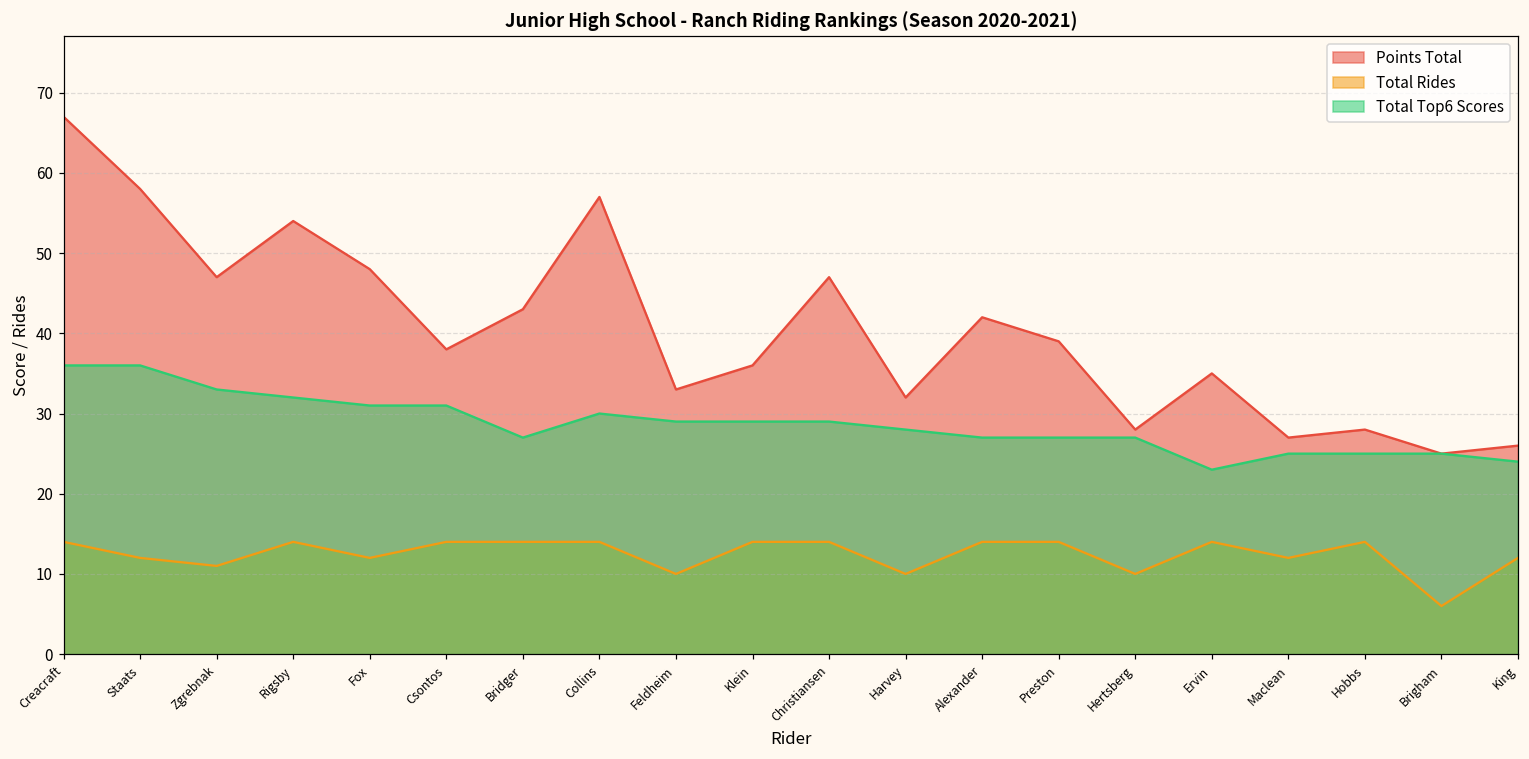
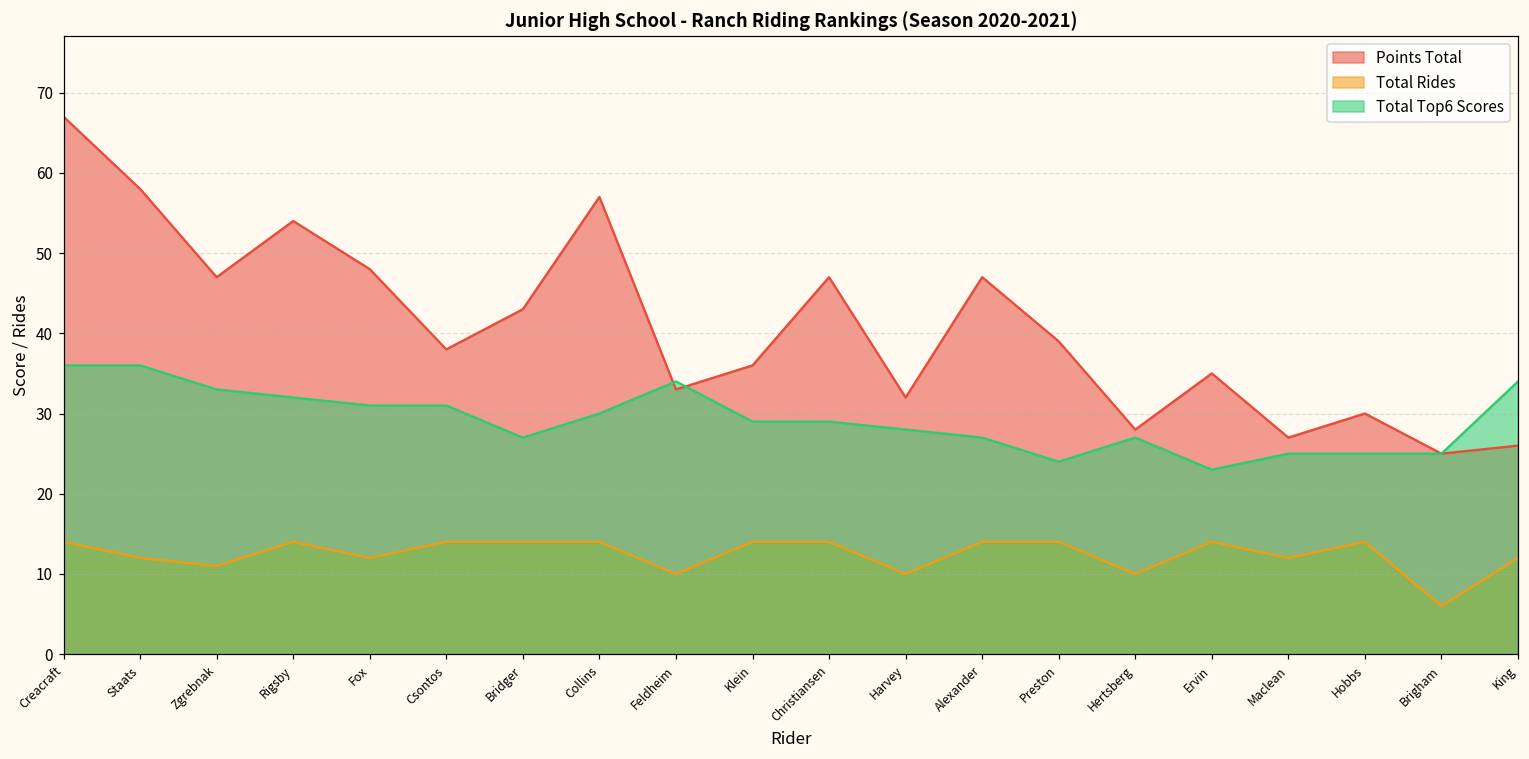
  {
    "Points Total": {
      "Creacraft": 67,
      "Staats": 58,
      "Zgrebnak": 47,
      "Rigsby": 54,
      "Fox": 48,
      "Csontos": 38,
      "Bridger": 43,
      "Collins": 57,
      "Feldheim": 33,
      "Klein": 36,
      "Christiansen": 47,
      "Harvey": 32,
-     "Alexander": 42,
+     "Alexander": 47,
      "Preston": 39,
      "Hertsberg": 28,
      "Ervin": 35,
      "Maclean": 27,
-     "Hobbs": 28,
+     "Hobbs": 30,
      "King": 26
    },
    "Total Rides": {
      "Creacraft": 14,
      "Staats": 12,
      "Zgrebnak": 11,
      "Rigsby": 14,
      "Fox": 12,
      "Csontos": 14,
      "Bridger": 14,
      "Collins": 14,
      "Feldheim": 10,
      "Klein": 14,
      "Christiansen": 14,
      "Harvey": 10,
      "Alexander": 14,
      "Preston": 14,
      "Hertsberg": 10,
      "Ervin": 14,
      "Maclean": 12,
      "Hobbs": 14,
      "Brigham": 6,
      "King": 12
    },
    "Total Top6 Scores": {
      "Creacraft": 36,
      "Staats": 36,
      "Zgrebnak": 33,
      "Rigsby": 32,
      "Fox": 31,
      "Csontos": 31,
      "Bridger": 27,
      "Collins": 30,
-     "Feldheim": 29,
+     "Feldheim": 34,
      "Klein": 29,
      "Christiansen": 29,
      "Harvey": 28,
      "Alexander": 27,
-     "Preston": 27,
+     "Preston": 24,
      "Hertsberg": 27,
      "Ervin": 23,
      "Maclean": 25,
      "Hobbs": 25,
-     "King": 24
+     "King": 34
    }
  }
